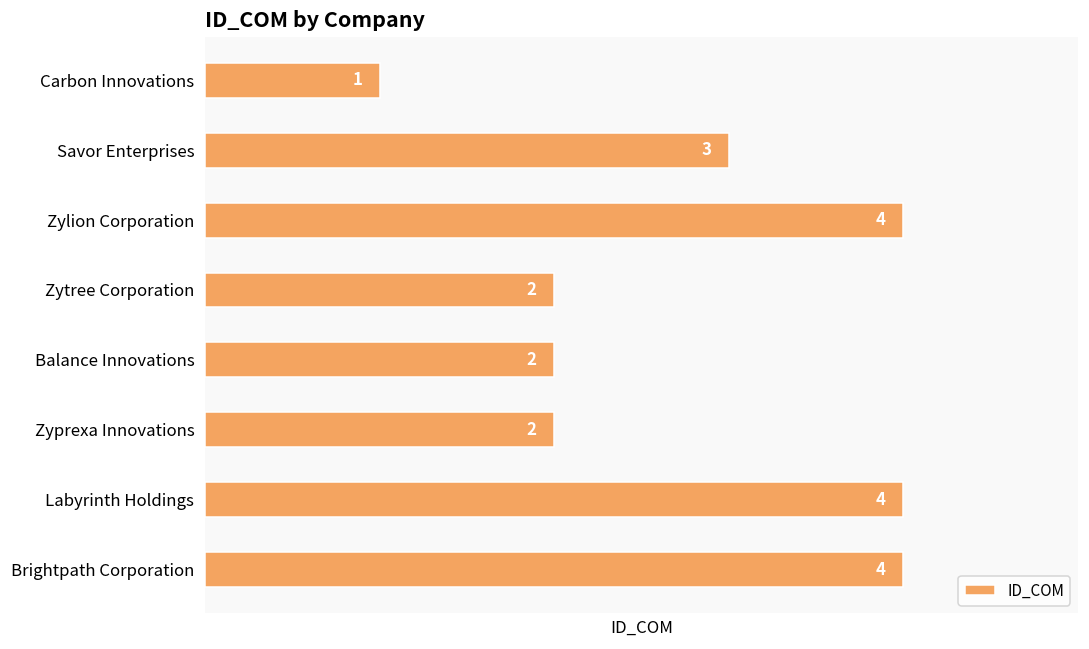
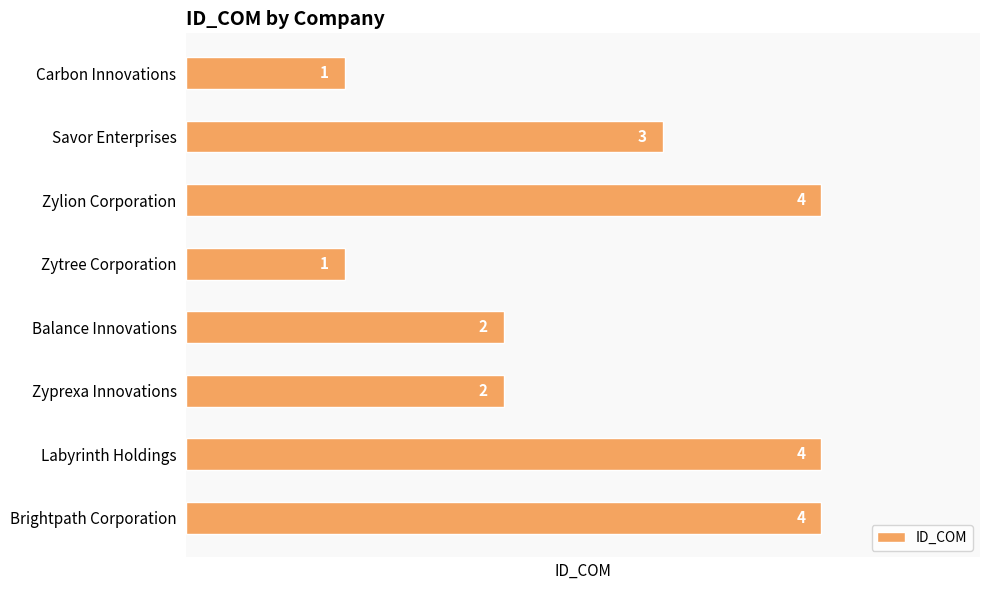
  {
    "Carbon Innovations": 1,
    "Savor Enterprises": 3,
    "Zylion Corporation": 4,
-   "Zytree Corporation": 2,
+   "Zytree Corporation": 1,
    "Balance Innovations": 2,
    "Zyprexa Innovations": 2,
    "Labyrinth Holdings": 4,
    "Brightpath Corporation": 4
  }
